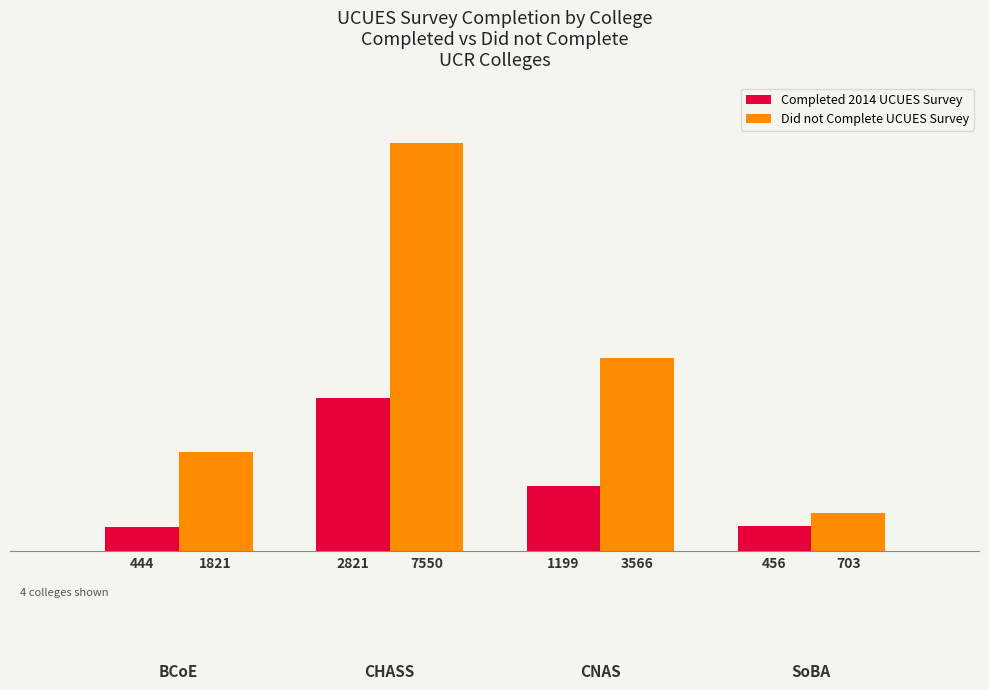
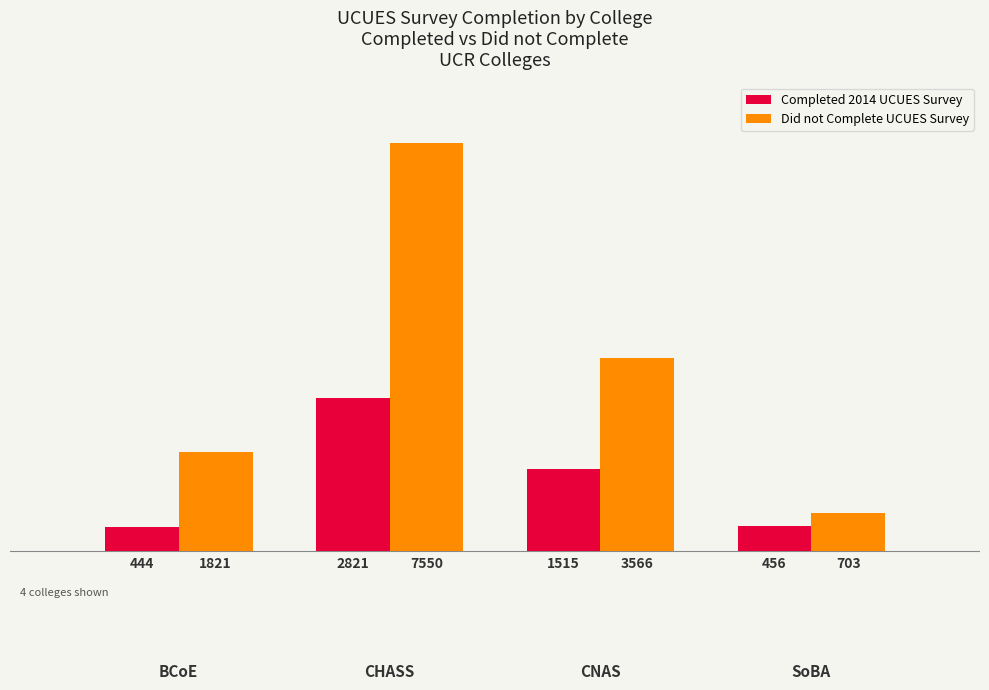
  {
    "Completed 2014 UCUES Survey": {
-     "CNAS": 1199
+     "CNAS": 1515
    }
  }
